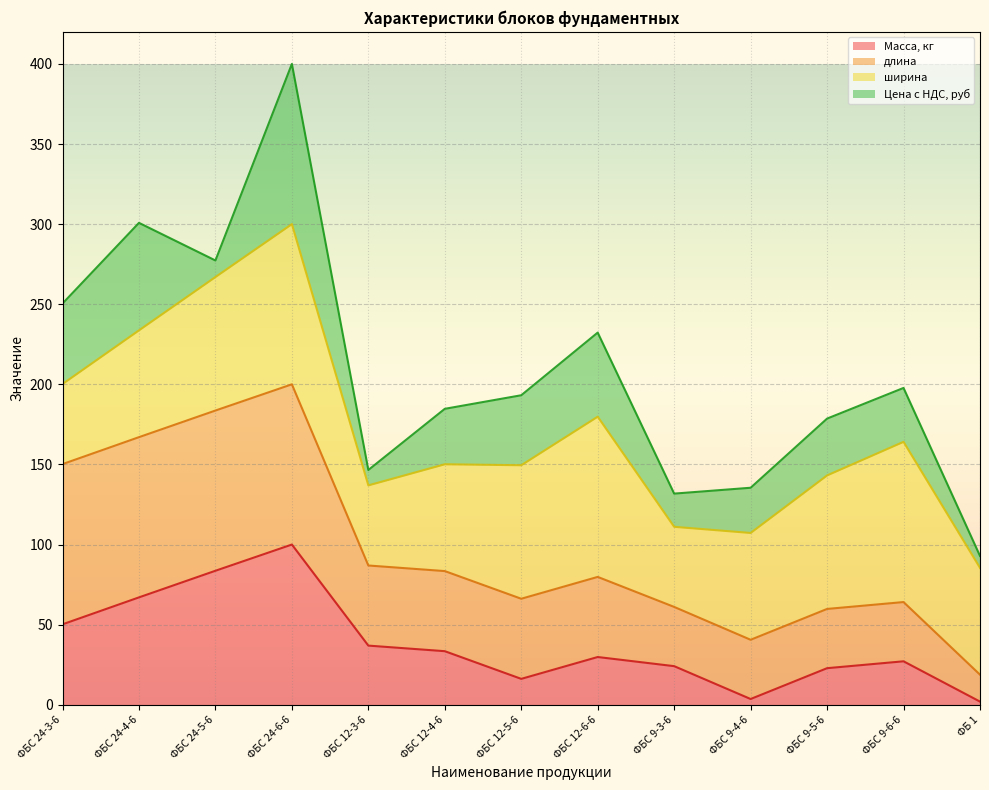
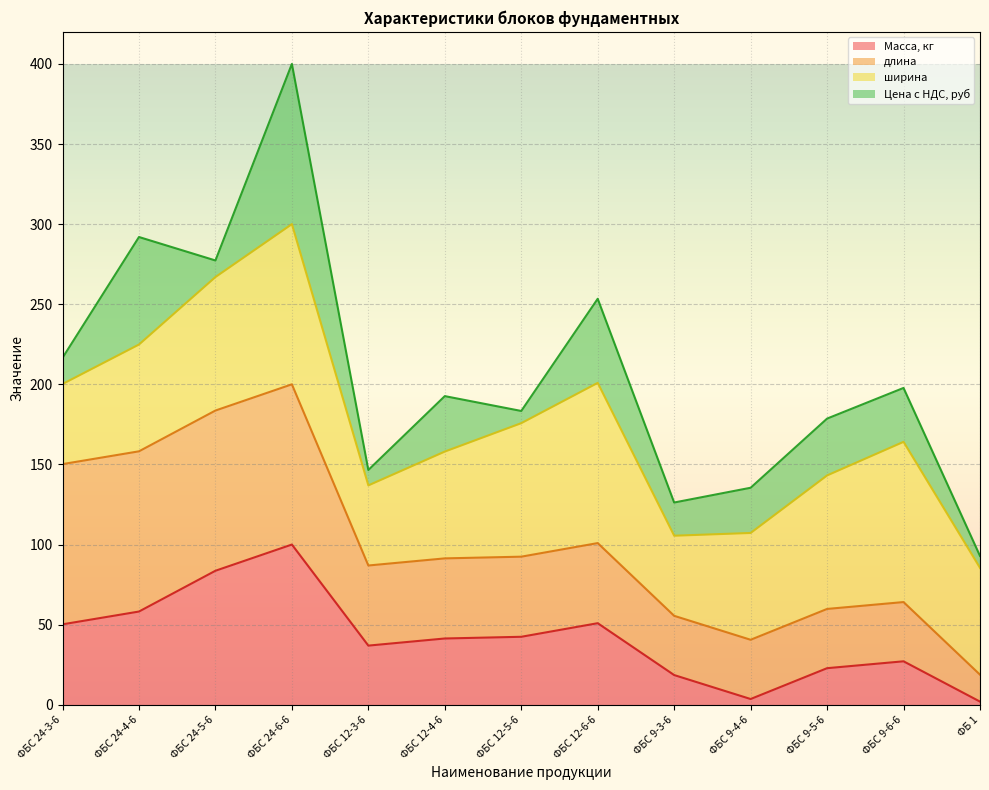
  {
    "Масса, кг": {
      "ФБС 24-3-6": 50,
-     "ФБС 24-4-6": 67,
+     "ФБС 24-4-6": 58,
      "ФБС 24-5-6": 84,
      "ФБС 24-6-6": 100,
      "ФБС 12-3-6": 37,
-     "ФБС 12-4-6": 33,
-     "ФБС 12-5-6": 16,
-     "ФБС 12-6-6": 30,
-     "ФБС 9-3-6": 24,
+     "ФБС 12-4-6": 41,
+     "ФБС 12-5-6": 42,
+     "ФБС 12-6-6": 51,
+     "ФБС 9-3-6": 19,
      "ФБС 9-4-6": 4,
      "ФБС 9-5-6": 23,
      "ФБС 9-6-6": 27,
      "ФБ 1": 2
    },
    "Цена с НДС, руб": {
-     "ФБС 24-3-6": 50,
+     "ФБС 24-3-6": 16,
      "ФБС 24-4-6": 67,
      "ФБС 24-5-6": 10,
      "ФБС 24-6-6": 100,
      "ФБС 12-3-6": 10,
      "ФБС 12-4-6": 35,
-     "ФБС 12-5-6": 44,
+     "ФБС 12-5-6": 8,
      "ФБС 12-6-6": 52,
      "ФБС 9-3-6": 21,
      "ФБС 9-4-6": 28,
      "ФБС 9-5-6": 35,
      "ФБС 9-6-6": 34,
      "ФБ 1": 7
    }
  }
